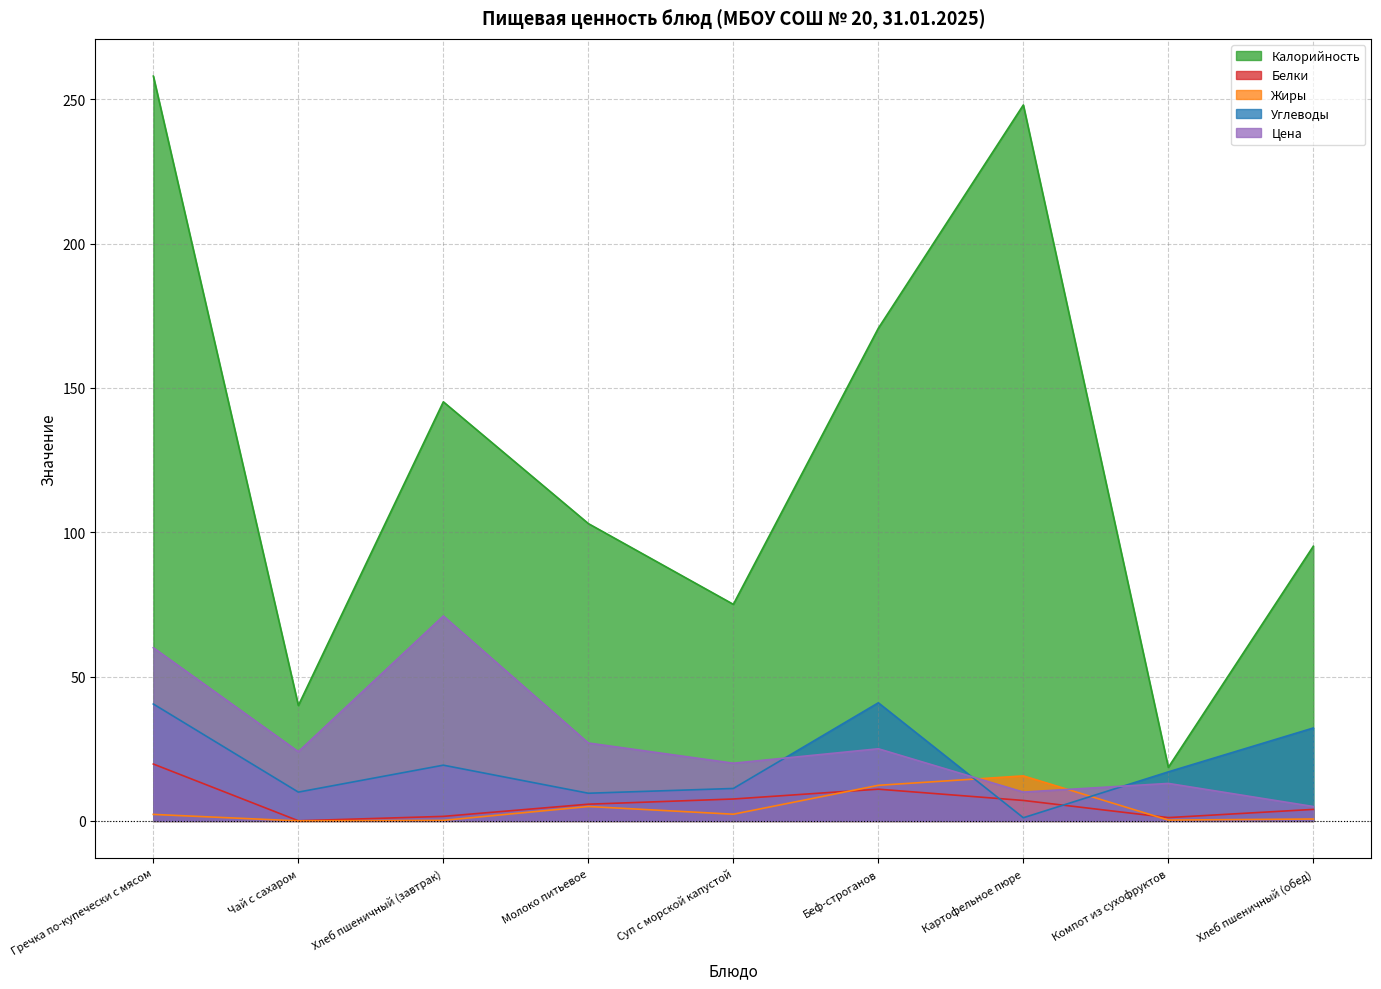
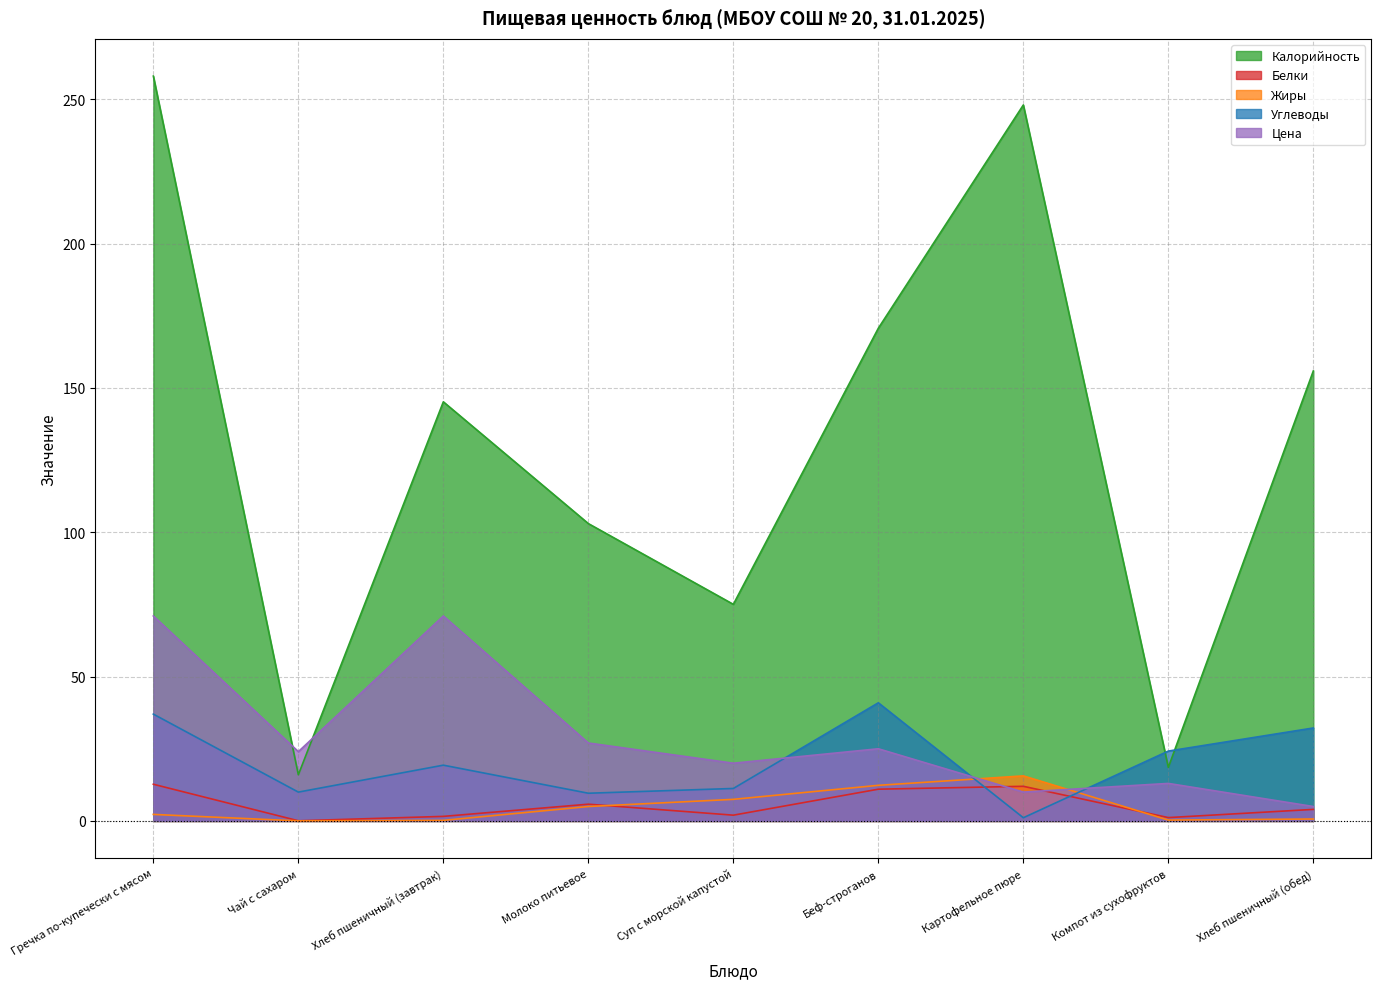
  {
    "Калорийность": {
      "Гречка по-купечески с мясом": 258,
-     "Чай с сахаром": 40,
+     "Чай с сахаром": 16,
      "Хлеб пшеничный (завтрак)": 145,
      "Молоко питьевое": 103,
      "Суп с морской капустой": 75,
      "Беф-строганов": 171,
      "Картофельное пюре": 248,
      "Компот из сухофруктов": 19,
-     "Хлеб пшеничный (обед)": 95
+     "Хлеб пшеничный (обед)": 156
    },
    "Белки": {
-     "Гречка по-купечески с мясом": 20,
+     "Гречка по-купечески с мясом": 13,
      "Хлеб пшеничный (завтрак)": 2,
-     "Суп с морской капустой": 8,
+     "Суп с морской капустой": 2,
      "Беф-строганов": 11,
-     "Картофельное пюре": 7,
+     "Картофельное пюре": 12,
      "Хлеб пшеничный (обед)": 4
    },
    "Жиры": {
      "Гречка по-купечески с мясом": 2,
      "Хлеб пшеничный (завтрак)": 0,
-     "Суп с морской капустой": 2,
+     "Суп с морской капустой": 7,
      "Беф-строганов": 12,
      "Картофельное пюре": 16,
      "Хлеб пшеничный (обед)": 1
    },
    "Углеводы": {
-     "Гречка по-купечески с мясом": 41,
+     "Гречка по-купечески с мясом": 37,
      "Чай с сахаром": 10,
      "Хлеб пшеничный (завтрак)": 19,
      "Молоко питьевое": 10,
      "Суп с морской капустой": 11,
      "Беф-строганов": 41,
      "Картофельное пюре": 1,
-     "Компот из сухофруктов": 17,
+     "Компот из сухофруктов": 24,
      "Хлеб пшеничный (обед)": 32
    },
    "Цена": {
-     "Гречка по-купечески с мясом": 60,
+     "Гречка по-купечески с мясом": 71,
      "Чай с сахаром": 24,
      "Хлеб пшеничный (завтрак)": 71,
      "Молоко питьевое": 27,
      "Суп с морской капустой": 20,
      "Беф-строганов": 25,
      "Картофельное пюре": 10,
      "Компот из сухофруктов": 13,
      "Хлеб пшеничный (обед)": 5
    }
  }
